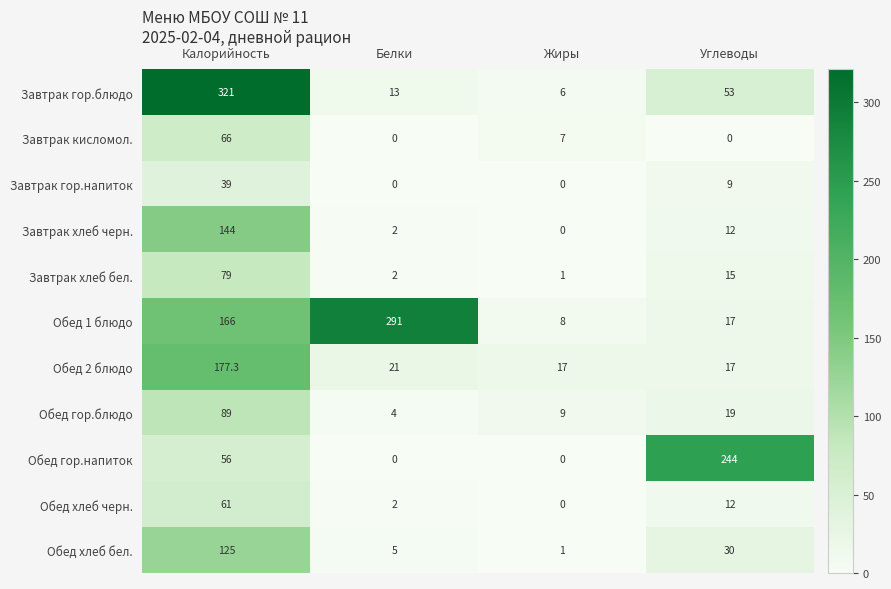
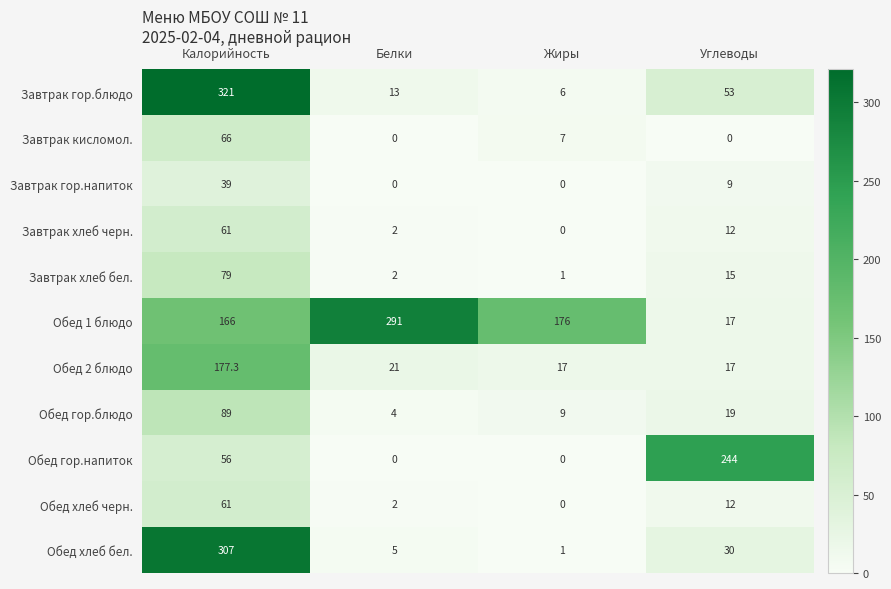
  {
    "Завтрак гор.блюдо": {
      "Калорийность": 321,
      "Белки": 13,
      "Жиры": 6,
      "Углеводы": 53
    },
    "Завтрак кисломол.": {
      "Калорийность": 66,
      "Белки": 0,
      "Жиры": 7,
      "Углеводы": 0
    },
    "Завтрак гор.напиток": {
      "Калорийность": 39,
      "Белки": 0,
      "Жиры": 0,
      "Углеводы": 9
    },
    "Завтрак хлеб черн.": {
-     "Калорийность": 144,
+     "Калорийность": 61,
      "Белки": 2,
      "Жиры": 0,
      "Углеводы": 12
    },
    "Завтрак хлеб бел.": {
      "Калорийность": 79,
      "Белки": 2,
      "Жиры": 1,
      "Углеводы": 15
    },
    "Обед 1 блюдо": {
      "Калорийность": 166,
      "Белки": 291,
-     "Жиры": 8,
+     "Жиры": 176,
      "Углеводы": 17
    },
    "Обед 2 блюдо": {
      "Калорийность": 177.3,
      "Белки": 21,
      "Жиры": 17,
      "Углеводы": 17
    },
    "Обед гор.блюдо": {
      "Калорийность": 89,
      "Белки": 4,
      "Жиры": 9,
      "Углеводы": 19
    },
    "Обед гор.напиток": {
      "Калорийность": 56,
      "Белки": 0,
      "Жиры": 0,
      "Углеводы": 244
    },
    "Обед хлеб черн.": {
      "Калорийность": 61,
      "Белки": 2,
      "Жиры": 0,
      "Углеводы": 12
    },
    "Обед хлеб бел.": {
-     "Калорийность": 125,
+     "Калорийность": 307,
      "Белки": 5,
      "Жиры": 1,
      "Углеводы": 30
    }
  }
